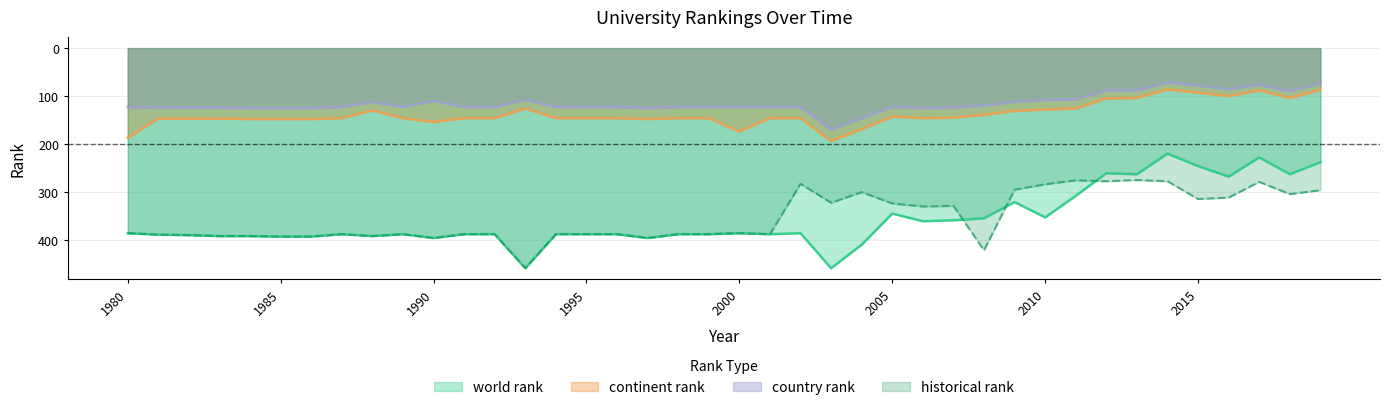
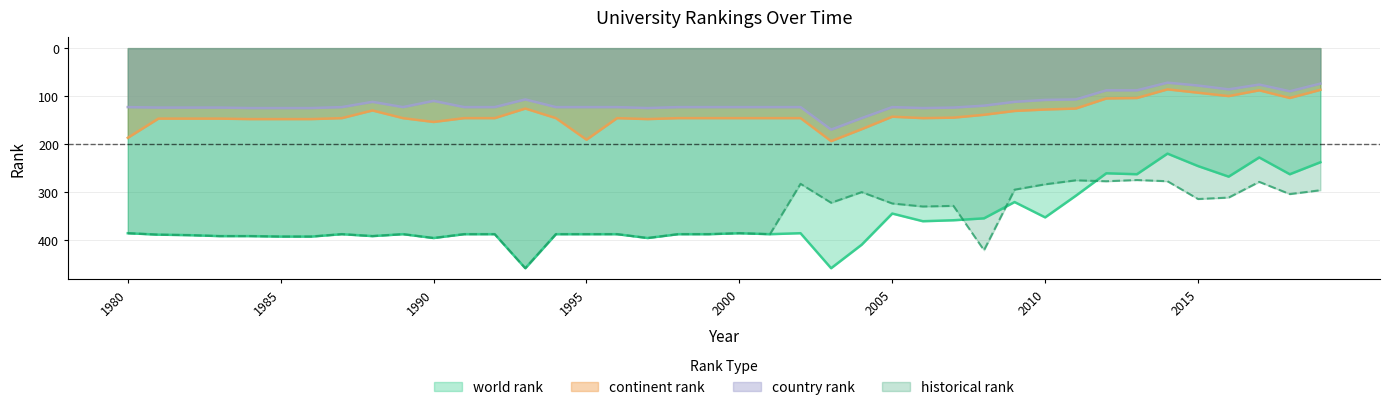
  {
    "continent rank": {
      "1980": 190,
      "1985": 150,
      "1990": 150,
-     "1995": 150,
-     "2000": 170,
+     "1995": 190,
+     "2000": 150,
      "2005": 140,
      "2010": 130,
      "2015": 90
    }
  }
